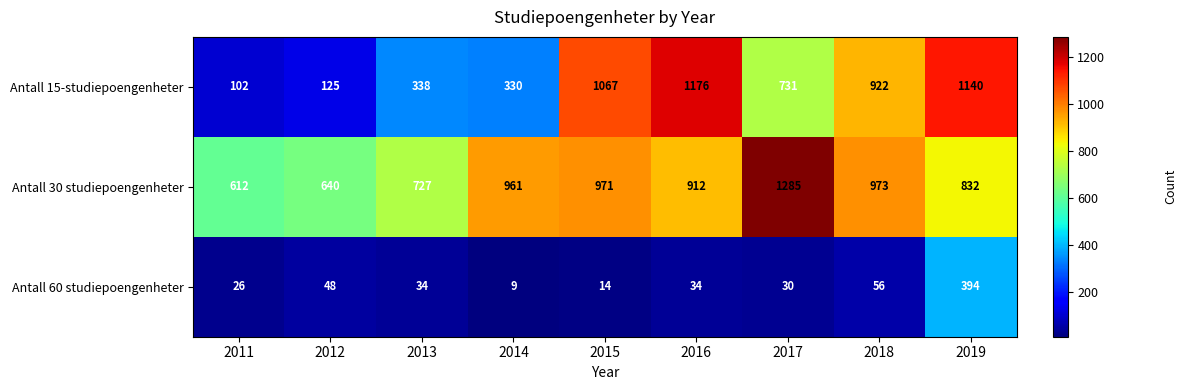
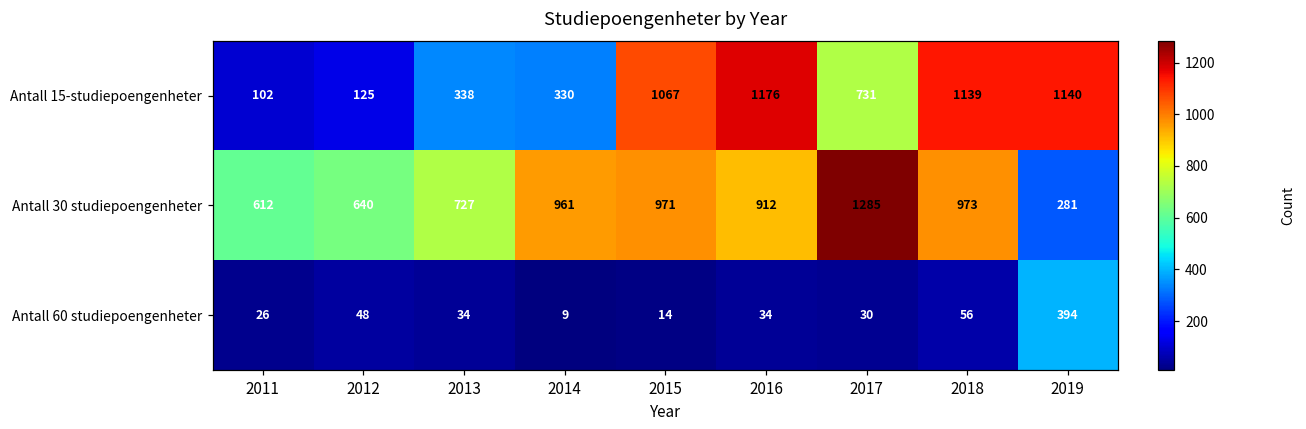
  {
    "Antall 15-studiepoengenheter": {
      "2011": 102,
      "2012": 125,
      "2013": 338,
      "2014": 330,
      "2015": 1067,
      "2016": 1176,
      "2017": 731,
-     "2018": 922,
+     "2018": 1139,
      "2019": 1140
    },
    "Antall 30 studiepoengenheter": {
      "2011": 612,
      "2012": 640,
      "2013": 727,
      "2014": 961,
      "2015": 971,
      "2016": 912,
      "2017": 1285,
      "2018": 973,
-     "2019": 832
+     "2019": 281
    },
    "Antall 60 studiepoengenheter": {
      "2011": 26,
      "2012": 48,
      "2013": 34,
      "2014": 9,
      "2015": 14,
      "2016": 34,
      "2017": 30,
      "2018": 56,
      "2019": 394
    }
  }
